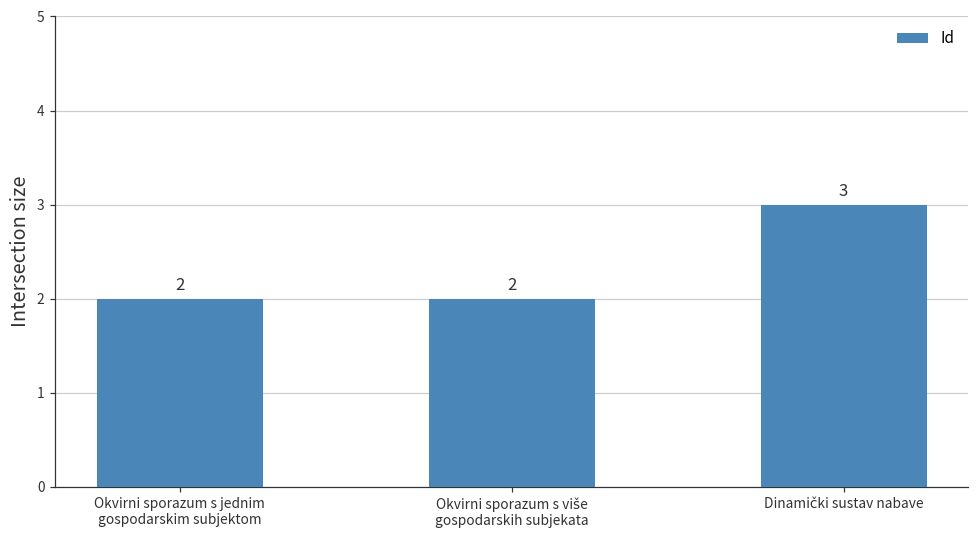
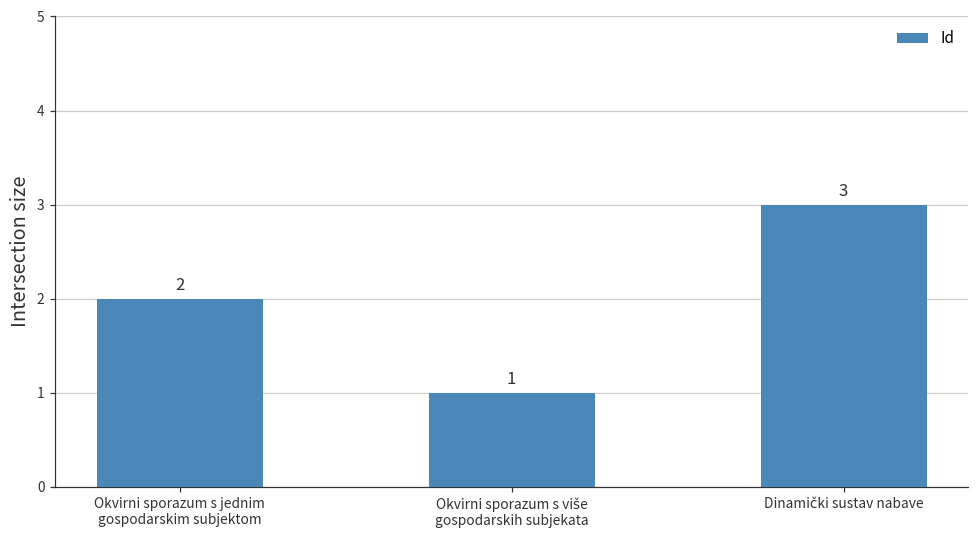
  {
    "Okvirni sporazum s jednim gospodarskim subjektom": 2,
-   "Okvirni sporazum s više gospodarskih subjekata": 2,
+   "Okvirni sporazum s više gospodarskih subjekata": 1,
    "Dinamički sustav nabave": 3
  }
